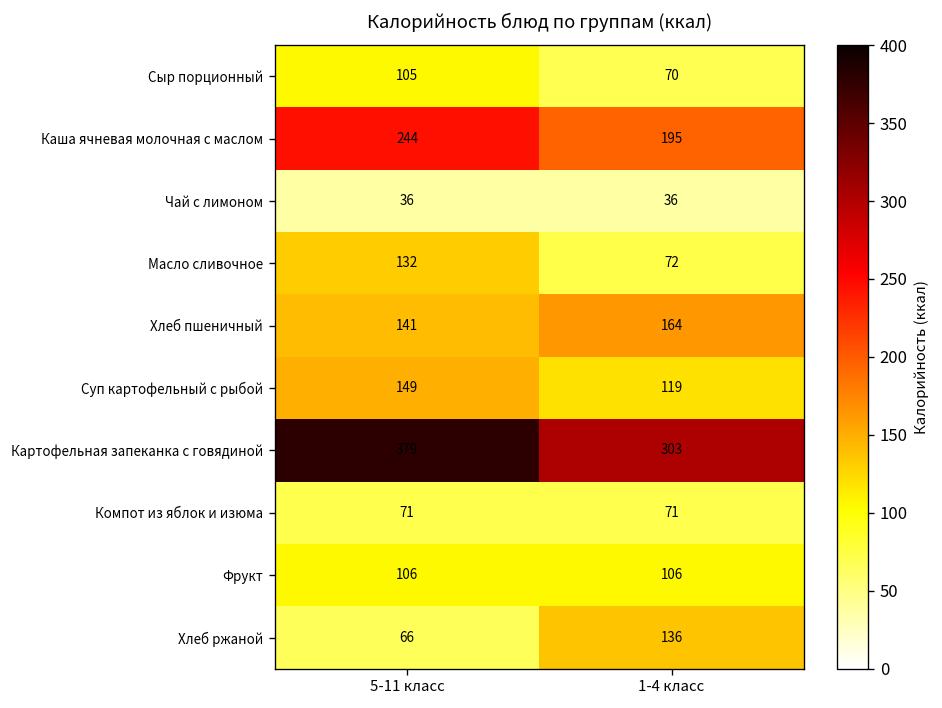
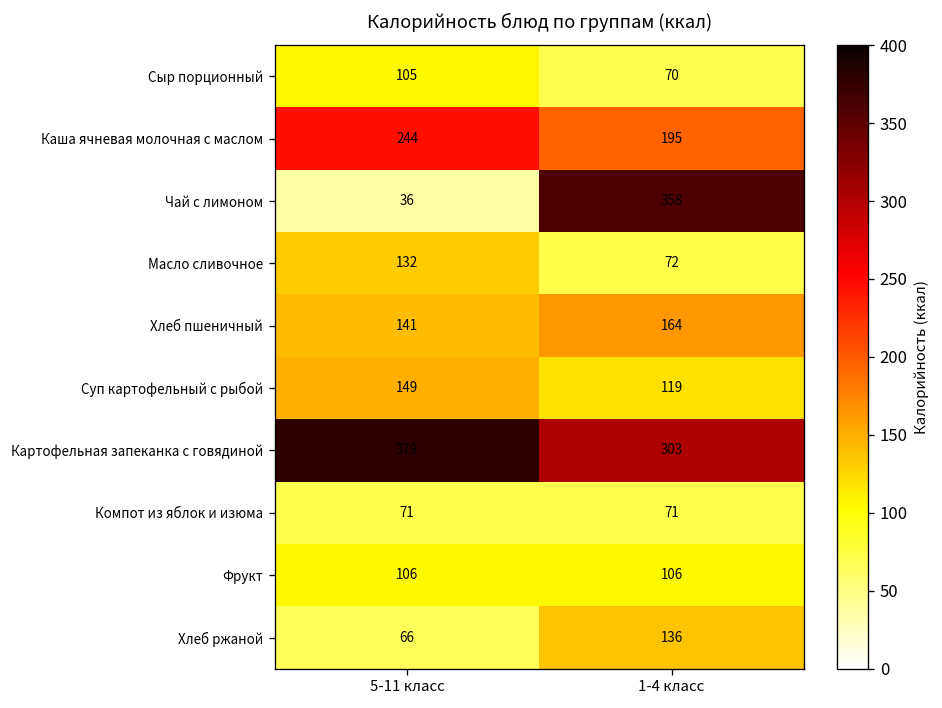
  {
    "Сыр порционный": {
      "5-11 класс": 105,
      "1-4 класс": 70
    },
    "Каша ячневая молочная с маслом": {
      "5-11 класс": 244,
      "1-4 класс": 195
    },
    "Чай с лимоном": {
      "5-11 класс": 36,
-     "1-4 класс": 36
+     "1-4 класс": 358
    },
    "Масло сливочное": {
      "5-11 класс": 132,
      "1-4 класс": 72
    },
    "Хлеб пшеничный": {
      "5-11 класс": 141,
      "1-4 класс": 164
    },
    "Суп картофельный с рыбой": {
      "5-11 класс": 149,
      "1-4 класс": 119
    },
    "Картофельная запеканка с говядиной": {
      "1-4 класс": 303
    },
    "Компот из яблок и изюма": {
      "5-11 класс": 71,
      "1-4 класс": 71
    },
    "Фрукт": {
      "5-11 класс": 106,
      "1-4 класс": 106
    },
    "Хлеб ржаной": {
      "5-11 класс": 66,
      "1-4 класс": 136
    }
  }
